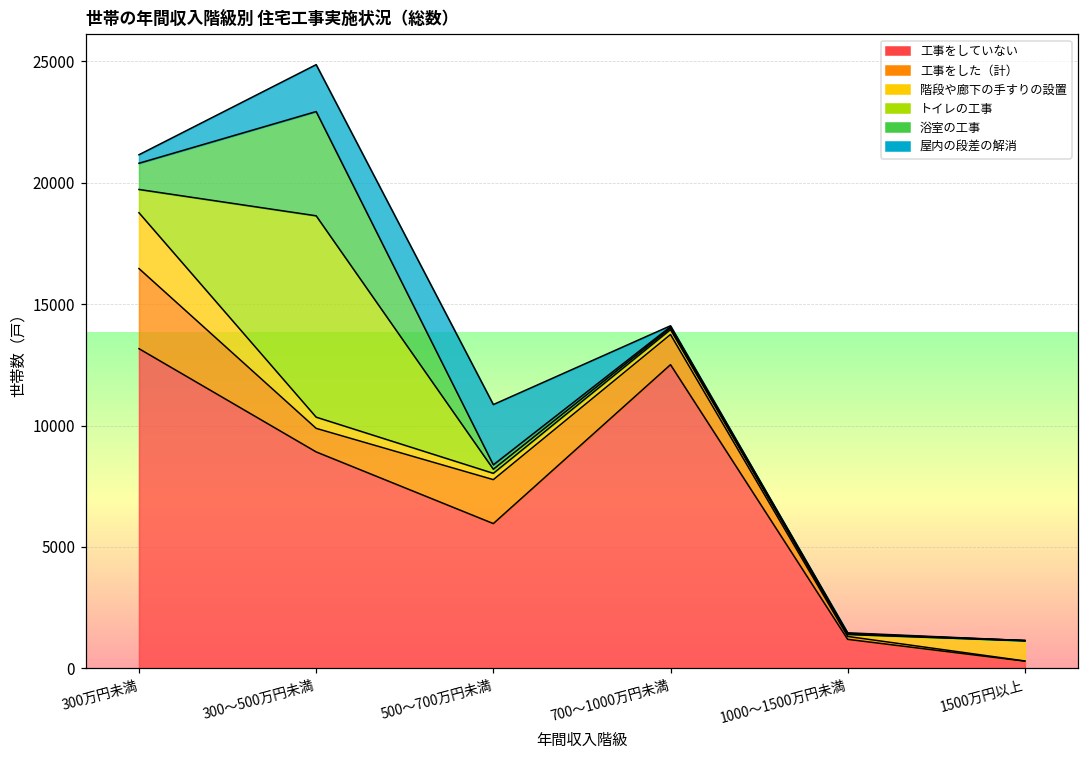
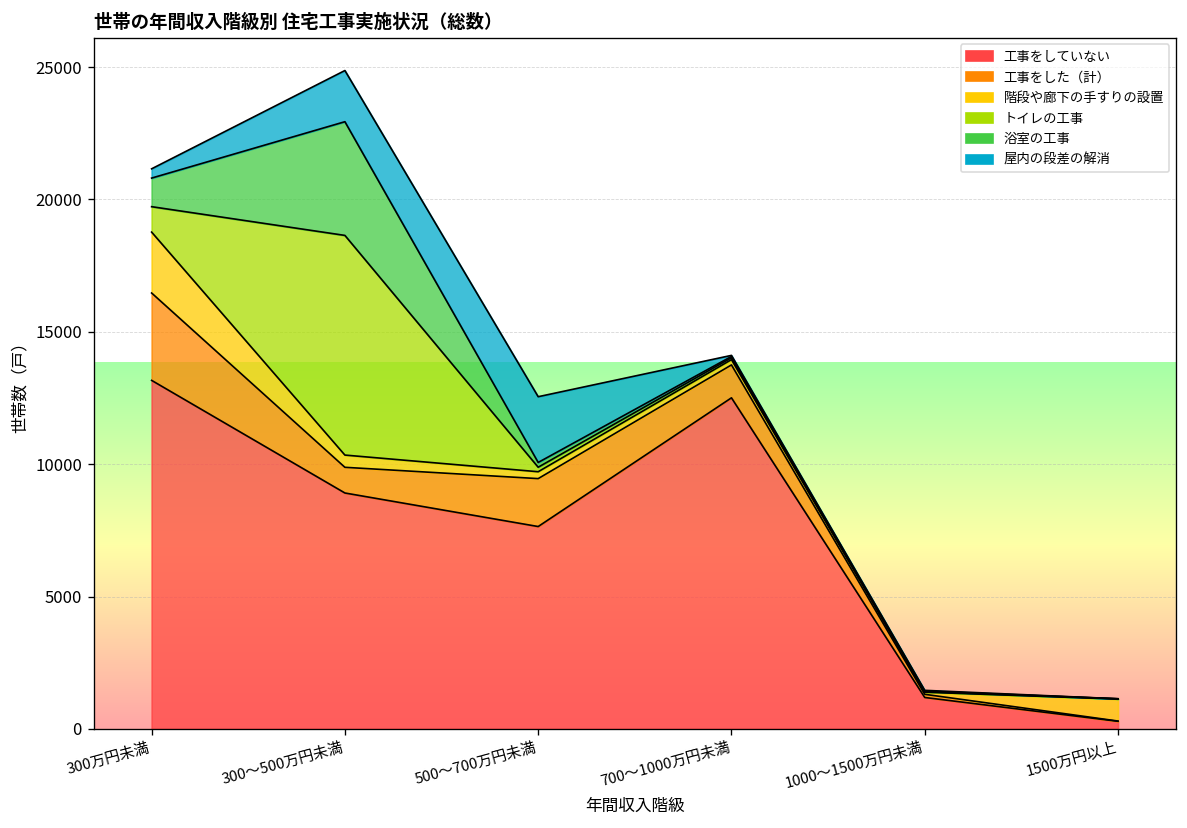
  {
    "工事をしていない": {
      "300万円未満": 13200,
      "300～500万円未満": 8900,
-     "500～700万円未満": 6000,
+     "500～700万円未満": 7600,
      "700～1000万円未満": 12500,
      "1000～1500万円未満": 1200
    },
    "工事をした（計）": {
      "300万円未満": 3300,
      "300～500万円未満": 1000,
      "500～700万円未満": 1800,
      "700～1000万円未満": 1200
    },
    "階段や廊下の手すりの設置": {
      "300万円未満": 2300,
      "300～500万円未満": 500,
      "500～700万円未満": 300
    },
    "トイレの工事": {
      "300万円未満": 1000,
      "300～500万円未満": 8300,
      "500～700万円未満": 200
    },
    "浴室の工事": {
      "300万円未満": 1100,
      "300～500万円未満": 4300,
      "500～700万円未満": 200
    },
    "屋内の段差の解消": {
      "300万円未満": 400,
      "300～500万円未満": 1900,
      "500～700万円未満": 2500
    }
  }
